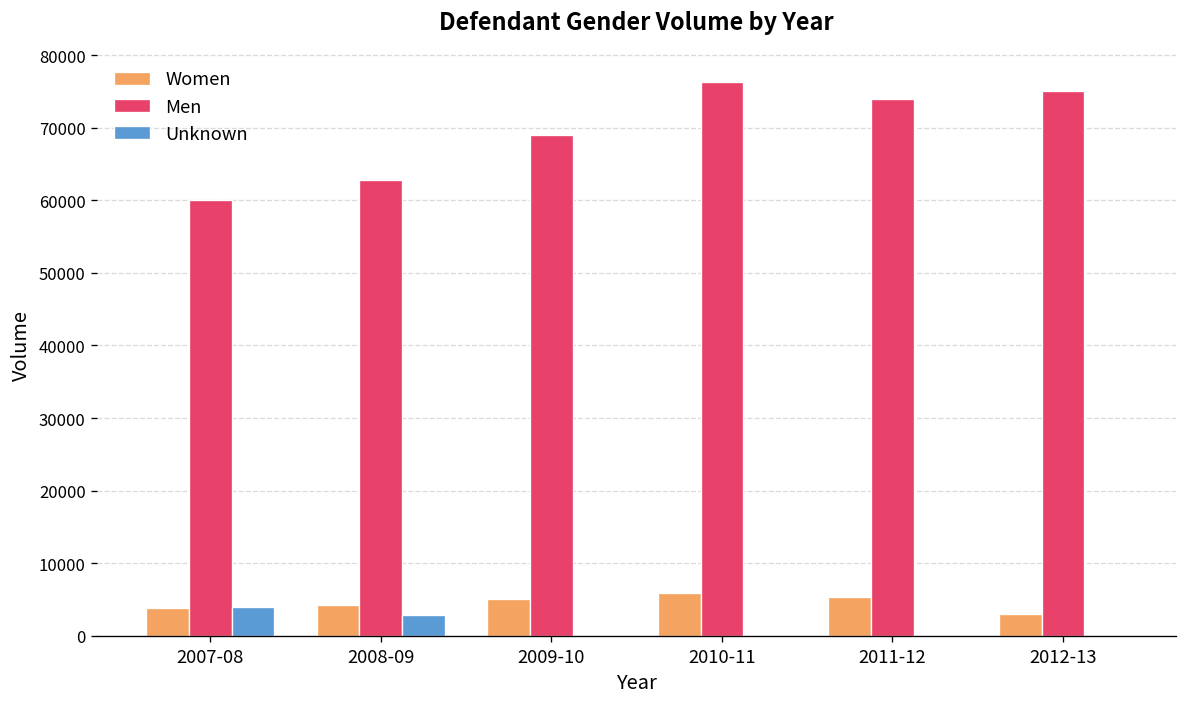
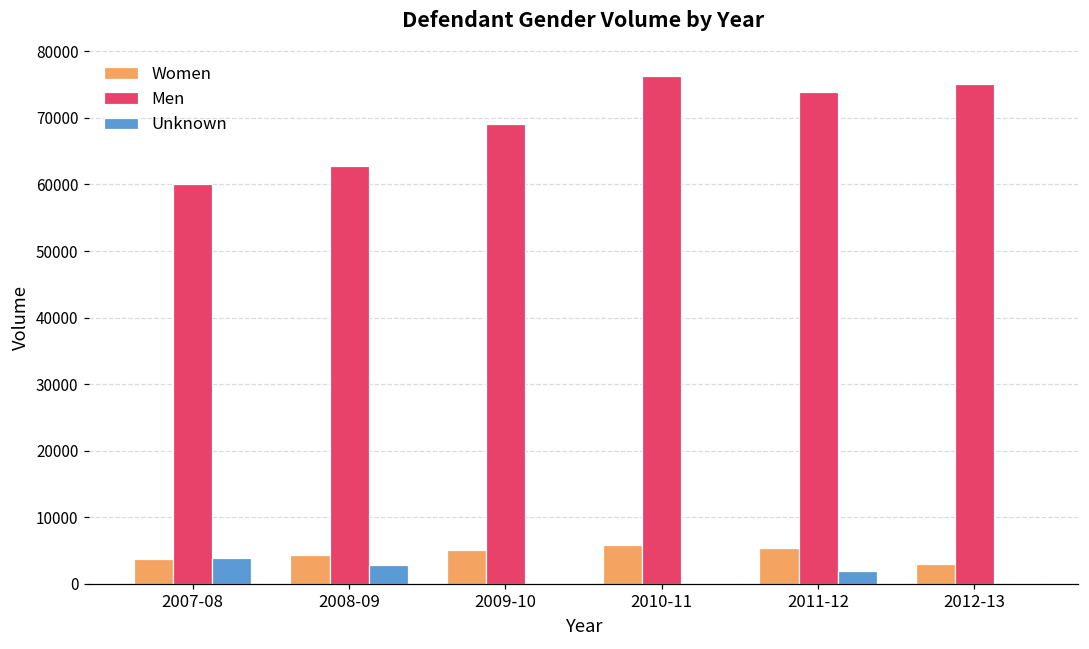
  {
    "Women": {
      "2007-08": 4000,
      "2008-09": 4000,
      "2009-10": 5000,
      "2010-11": 6000,
      "2011-12": 5000,
      "2012-13": 3000
    },
    "Men": {
      "2007-08": 60000,
      "2008-09": 63000,
      "2009-10": 69000,
      "2010-11": 76000,
      "2011-12": 74000,
      "2012-13": 75000
    },
    "Unknown": {
      "2007-08": 4000,
      "2008-09": 3000,
-     "2011-12": 0
+     "2011-12": 2000
    }
  }
